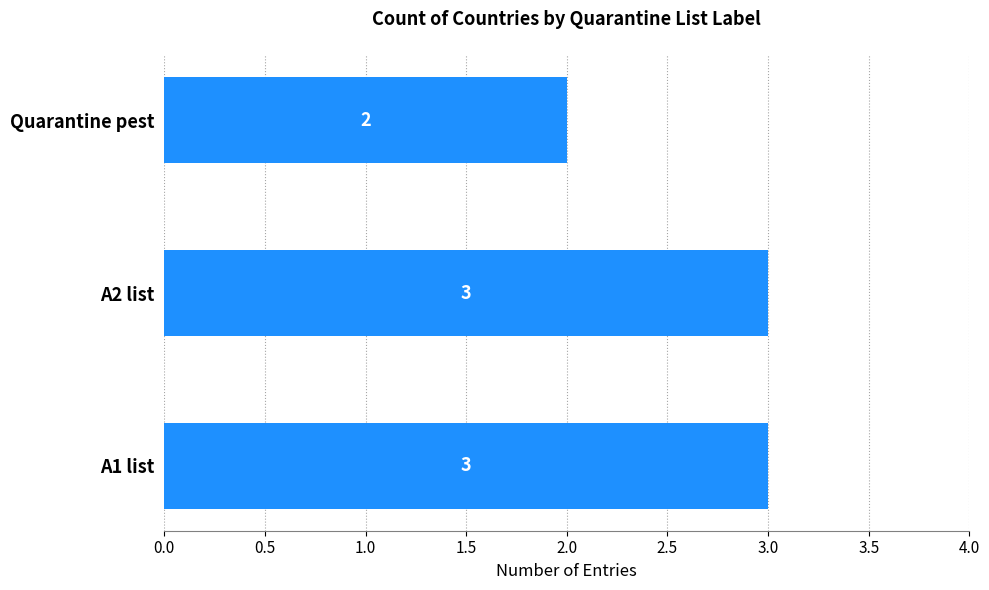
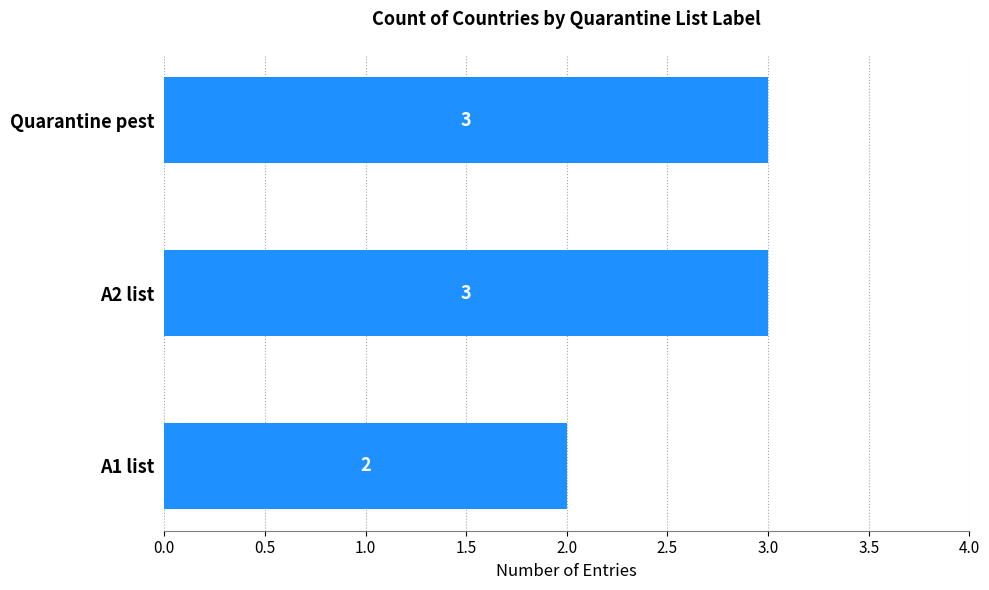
  {
-   "Quarantine pest": 2,
+   "Quarantine pest": 3,
    "A2 list": 3,
-   "A1 list": 3
+   "A1 list": 2
  }
